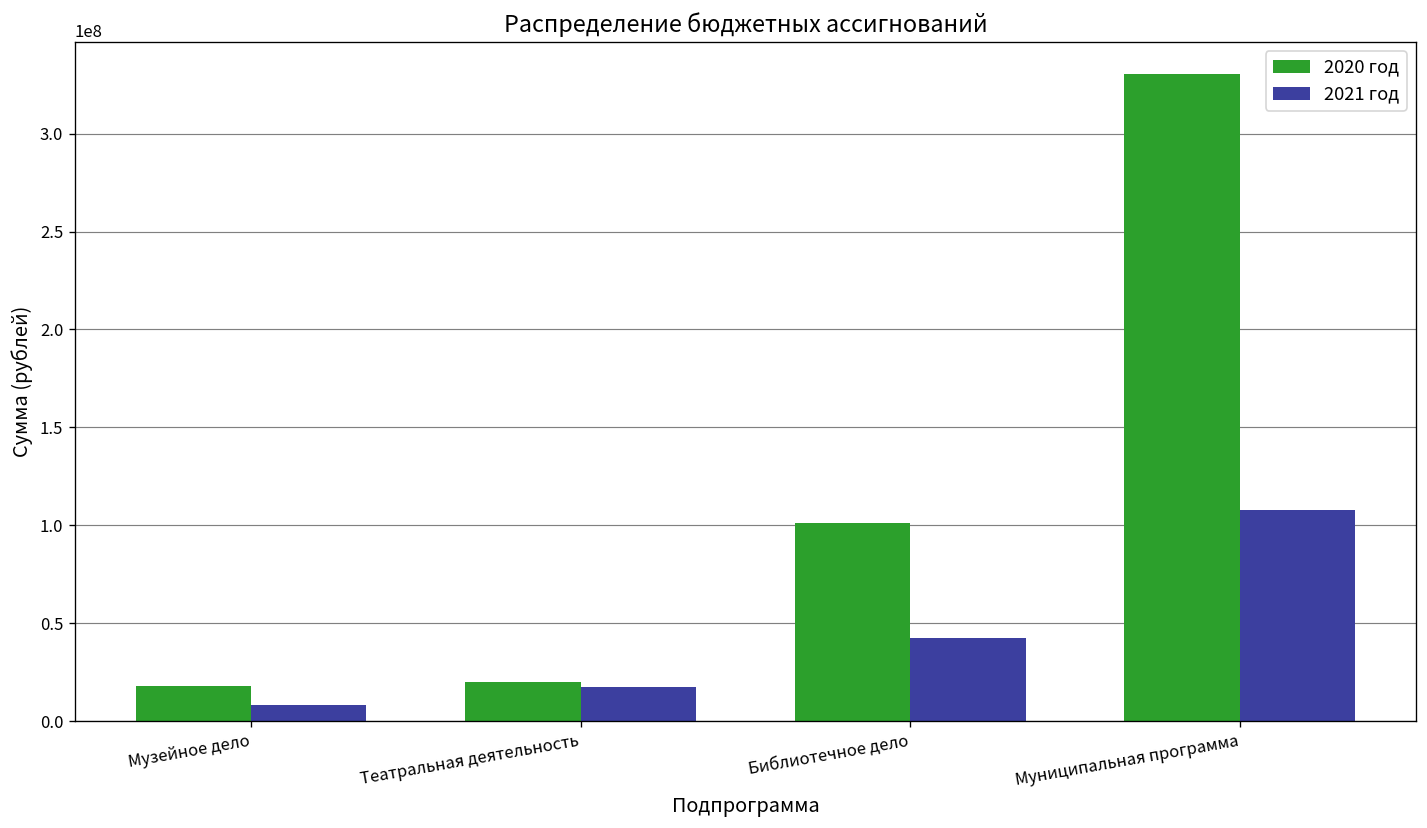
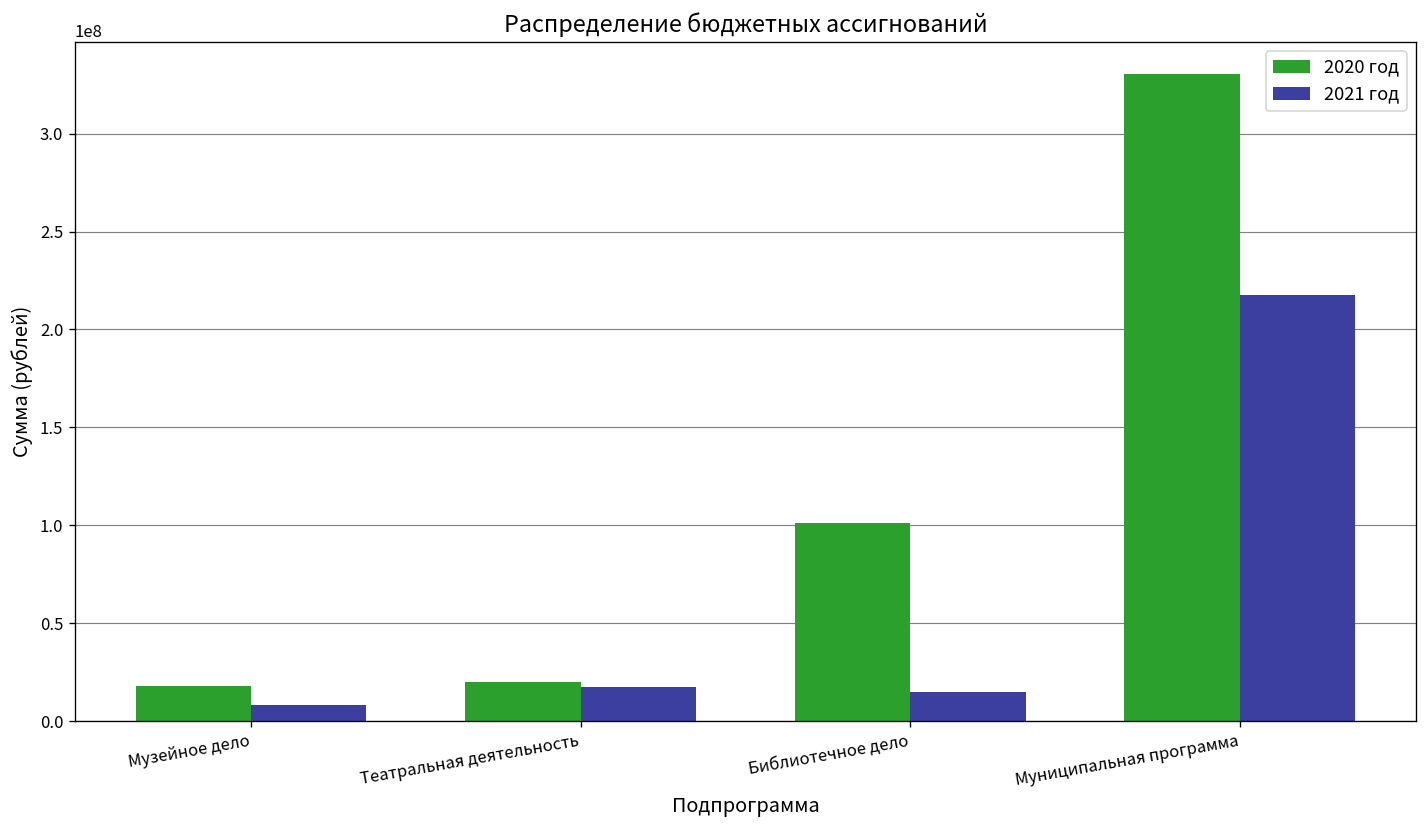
  {
    "2020 год": {
      "Музейное дело": 18000000,
      "Театральная деятельность": 20000000,
      "Библиотечное дело": 101000000,
      "Муниципальная программа": 330000000
    },
    "2021 год": {
      "Музейное дело": 8000000,
      "Театральная деятельность": 17000000,
-     "Библиотечное дело": 43000000,
-     "Муниципальная программа": 108000000
+     "Библиотечное дело": 15000000,
+     "Муниципальная программа": 217000000
    }
  }
